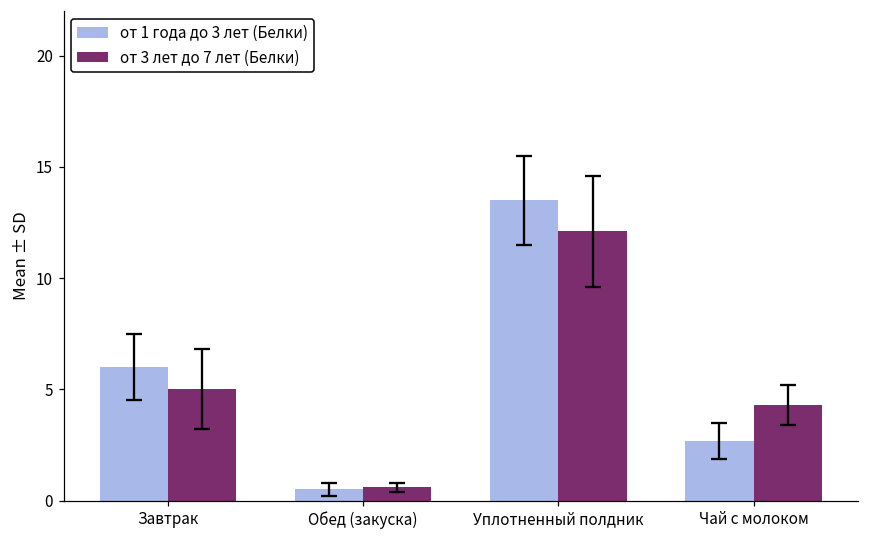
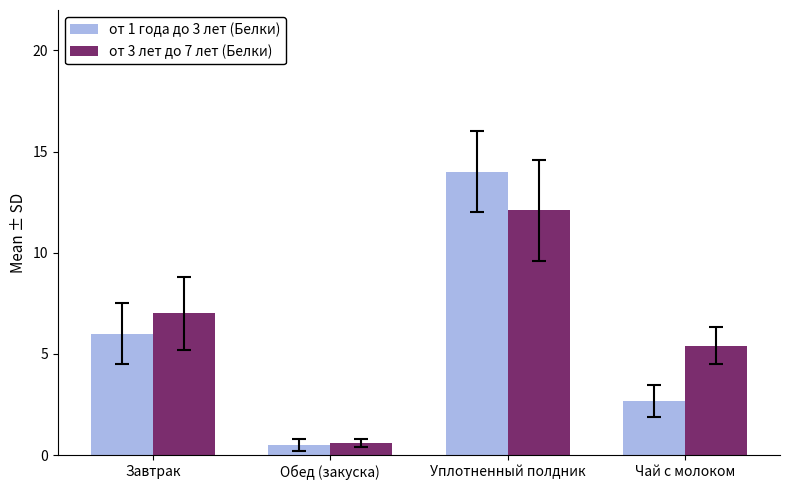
  {
    "от 1 года до 3 лет (Белки)": {
      "Завтрак": 6.0,
      "Обед (закуска)": 0.5,
-     "Уплотненный полдник": 13.5,
+     "Уплотненный полдник": 14.0,
      "Чай с молоком": 2.7
    },
    "от 3 лет до 7 лет (Белки)": {
-     "Завтрак": 5.0,
+     "Завтрак": 7.0,
      "Обед (закуска)": 0.6,
      "Уплотненный полдник": 12.1,
-     "Чай с молоком": 4.3
+     "Чай с молоком": 5.4
    }
  }
